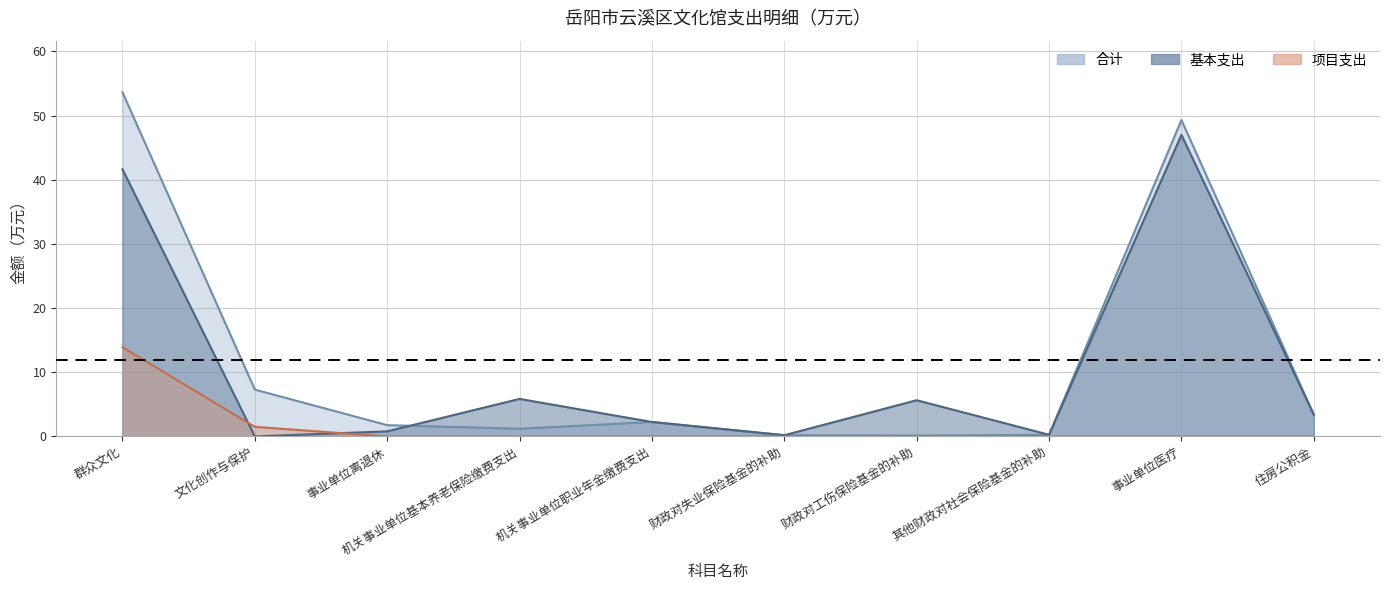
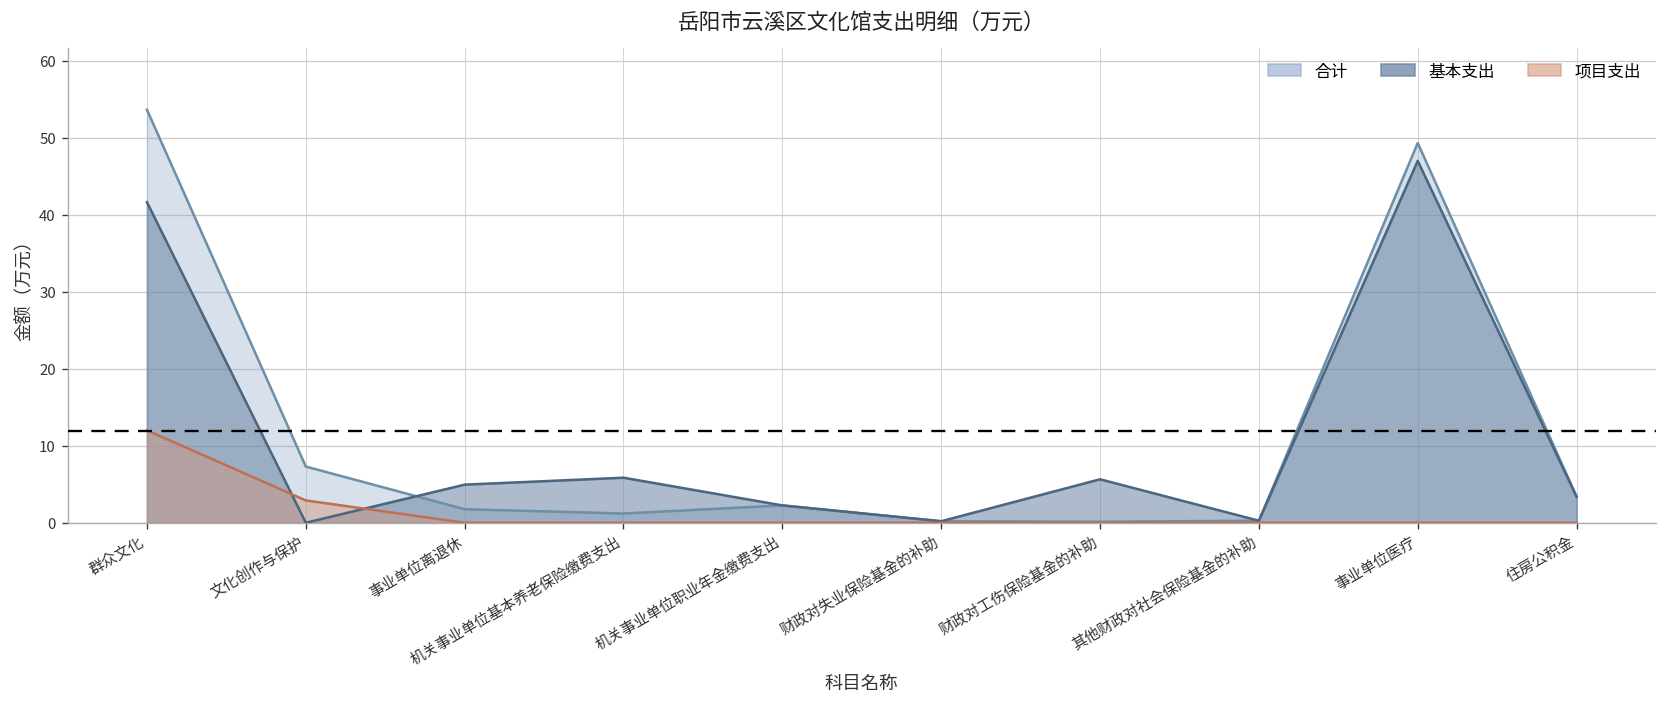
  {
    "合计": {
      "群众文化": 54,
      "文化创作与保护": 7,
      "事业单位离退休": 2,
      "机关事业单位基本养老保险缴费支出": 1,
      "事业单位医疗": 49
    },
    "基本支出": {
      "群众文化": 42,
      "文化创作与保护": 0,
-     "事业单位离退休": 1,
+     "事业单位离退休": 5,
      "机关事业单位基本养老保险缴费支出": 6,
      "财政对工伤保险基金的补助": 6,
      "事业单位医疗": 47
    },
    "项目支出": {
-     "群众文化": 14,
-     "文化创作与保护": 2,
+     "群众文化": 12,
+     "文化创作与保护": 3,
      "事业单位离退休": 0,
      "机关事业单位基本养老保险缴费支出": 0,
      "机关事业单位职业年金缴费支出": 0,
      "事业单位医疗": 0,
      "住房公积金": 0
    }
  }
